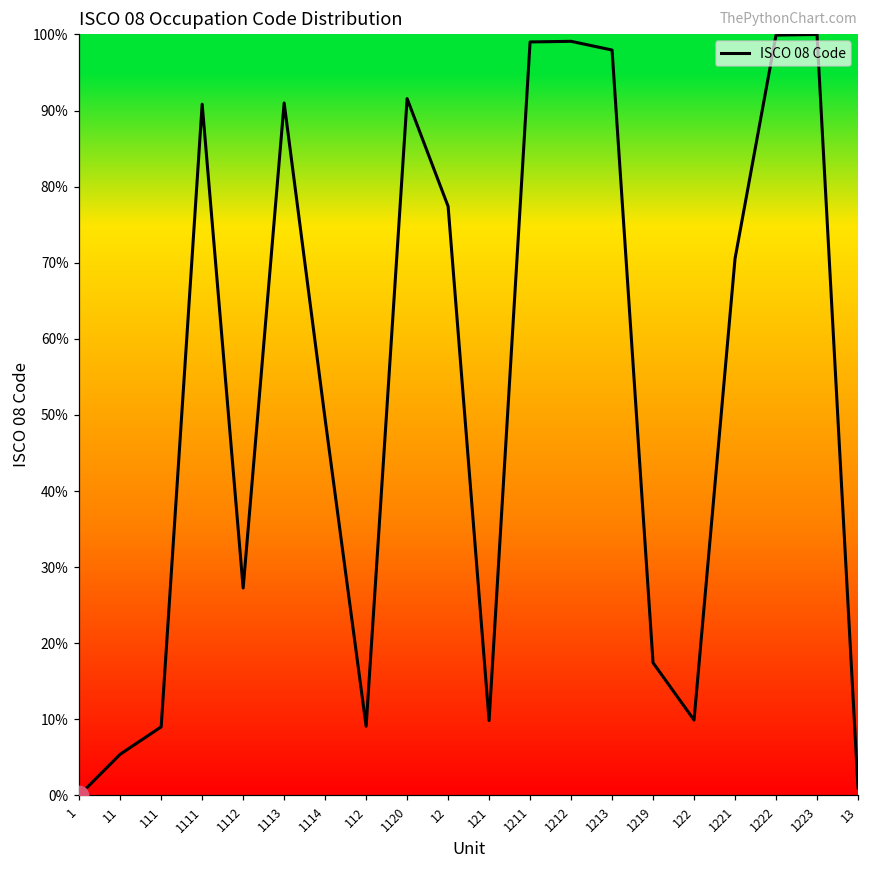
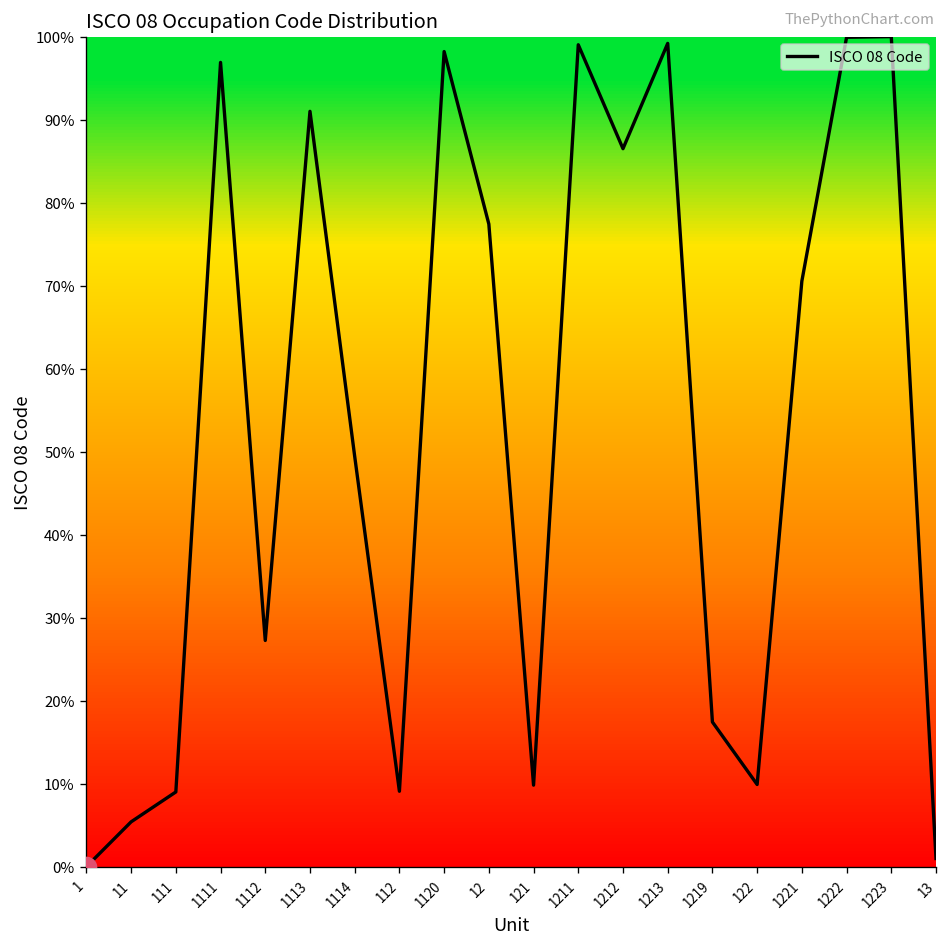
  {
    "ISCO 08 Code": {
      "11": "5%",
      "111": "9%",
-     "1111": "91%",
+     "1111": "97%",
      "1112": "27%",
      "1113": "91%",
      "1114": "49%",
      "112": "9%",
-     "1120": "92%",
+     "1120": "98%",
      "12": "77%",
      "121": "10%",
      "1211": "99%",
-     "1212": "99%",
-     "1213": "98%",
+     "1212": "86%",
+     "1213": "99%",
      "1219": "17%",
      "122": "10%",
      "1221": "71%",
      "1222": "100%",
      "1223": "100%",
      "13": "1%"
    }
  }
